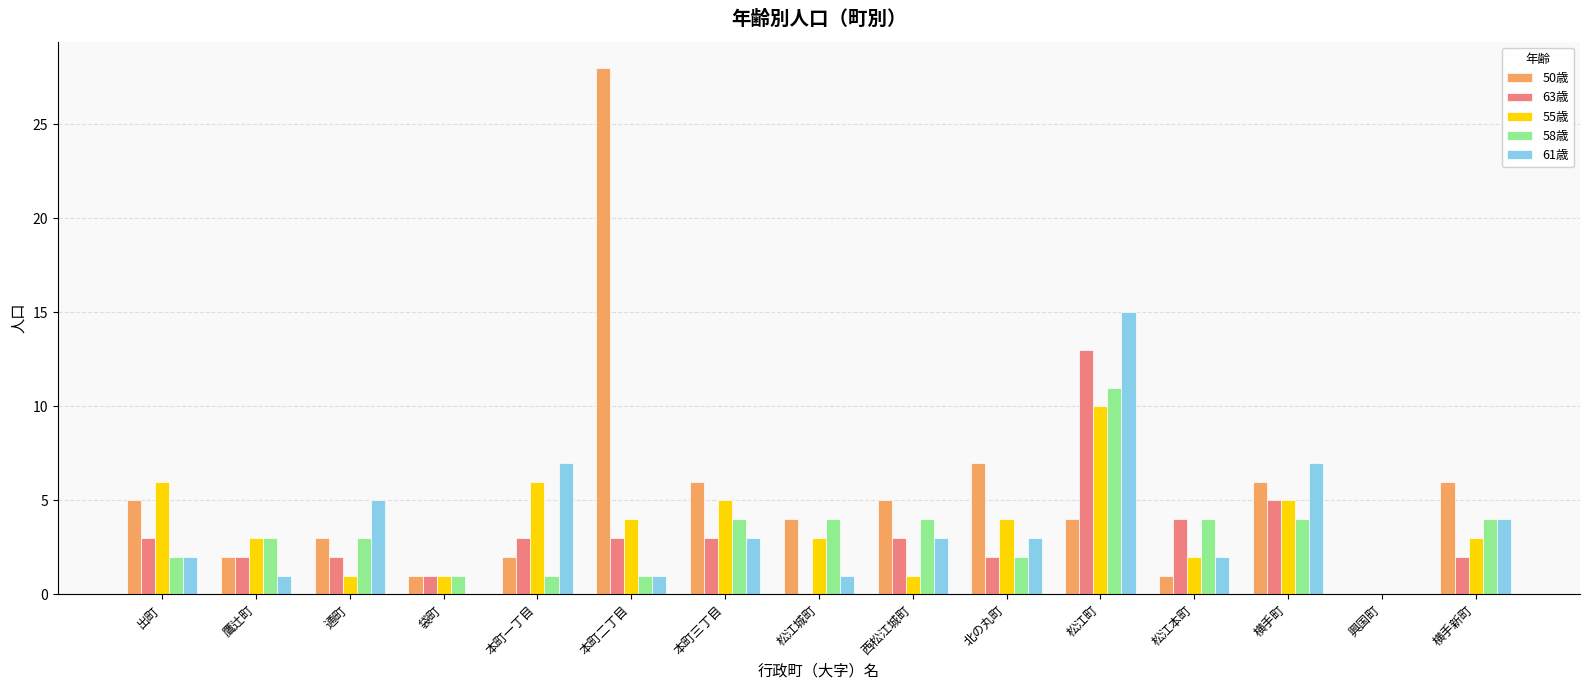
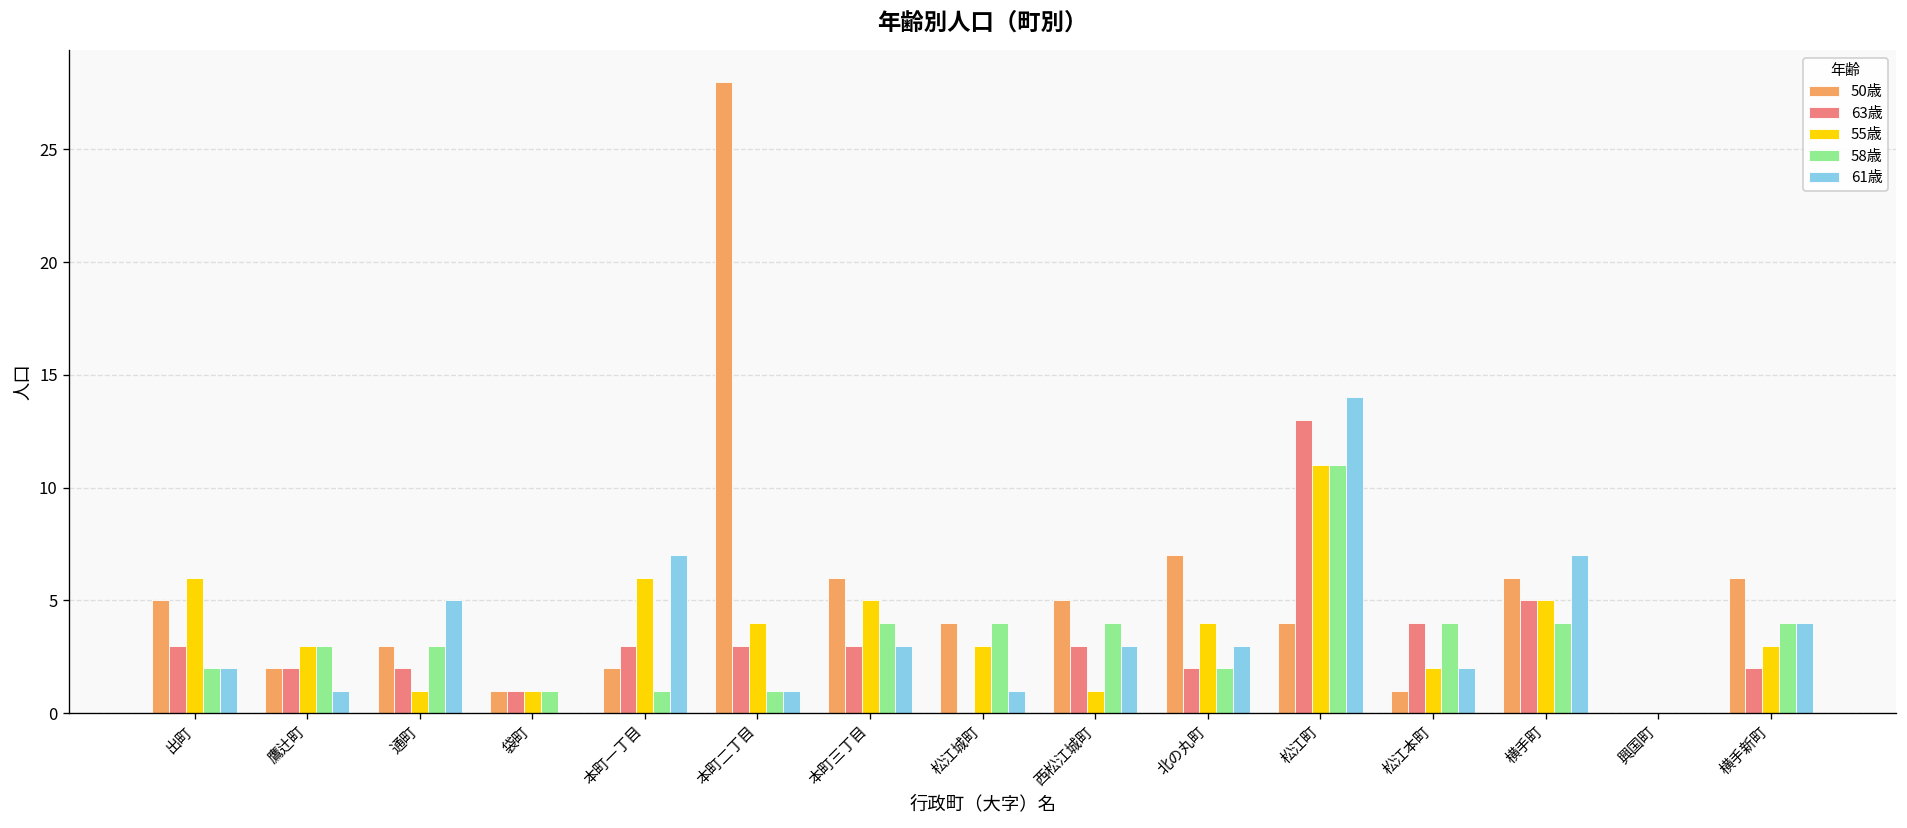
  {
    "55歳": {
      "出町": 6,
      "鷹辻町": 3,
      "通町": 1,
      "袋町": 1,
      "本町一丁目": 6,
      "本町二丁目": 4,
      "本町三丁目": 5,
      "松江城町": 3,
      "西松江城町": 1,
      "北の丸町": 4,
-     "松江町": 10,
+     "松江町": 11,
      "松江本町": 2,
      "横手町": 5,
      "興国町": 0,
      "横手新町": 3
    },
    "58歳": {
      "出町": 2,
      "鷹辻町": 3,
      "通町": 3,
      "袋町": 1,
      "本町一丁目": 1,
      "本町二丁目": 1,
      "本町三丁目": 4,
      "松江城町": 4,
      "西松江城町": 4,
      "北の丸町": 2,
      "松江町": 11,
      "松江本町": 4,
      "横手町": 4,
      "興国町": 0,
      "横手新町": 4
    },
    "61歳": {
      "出町": 2,
      "鷹辻町": 1,
      "通町": 5,
      "袋町": 0,
      "本町一丁目": 7,
      "本町二丁目": 1,
      "本町三丁目": 3,
      "松江城町": 1,
      "西松江城町": 3,
      "北の丸町": 3,
-     "松江町": 15,
+     "松江町": 14,
      "松江本町": 2,
      "横手町": 7,
      "興国町": 0,
      "横手新町": 4
    }
  }
